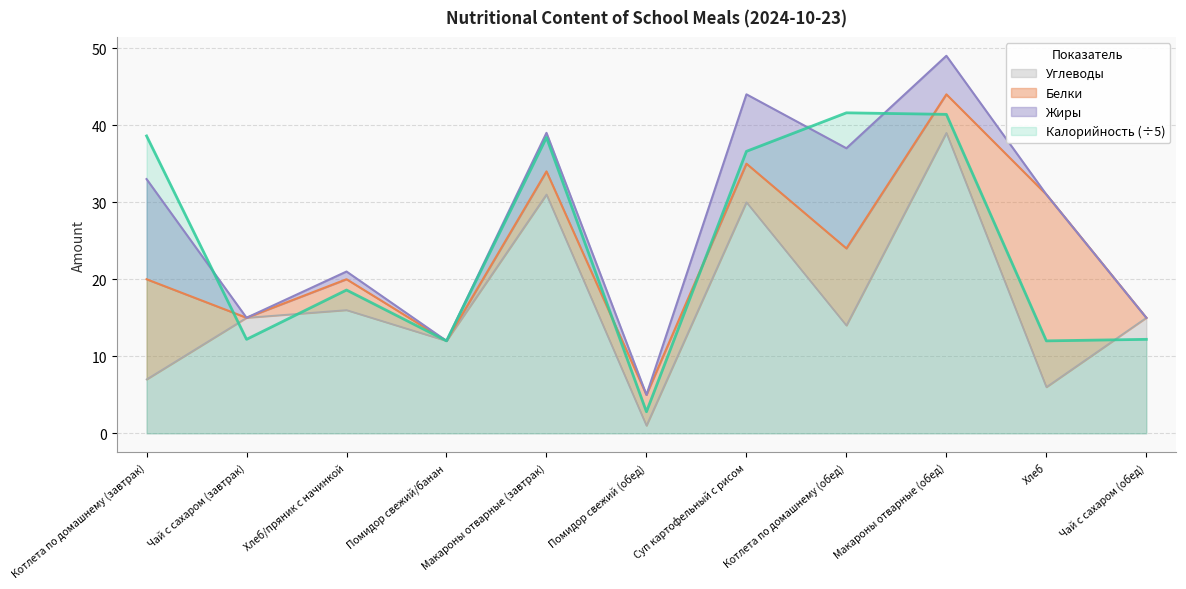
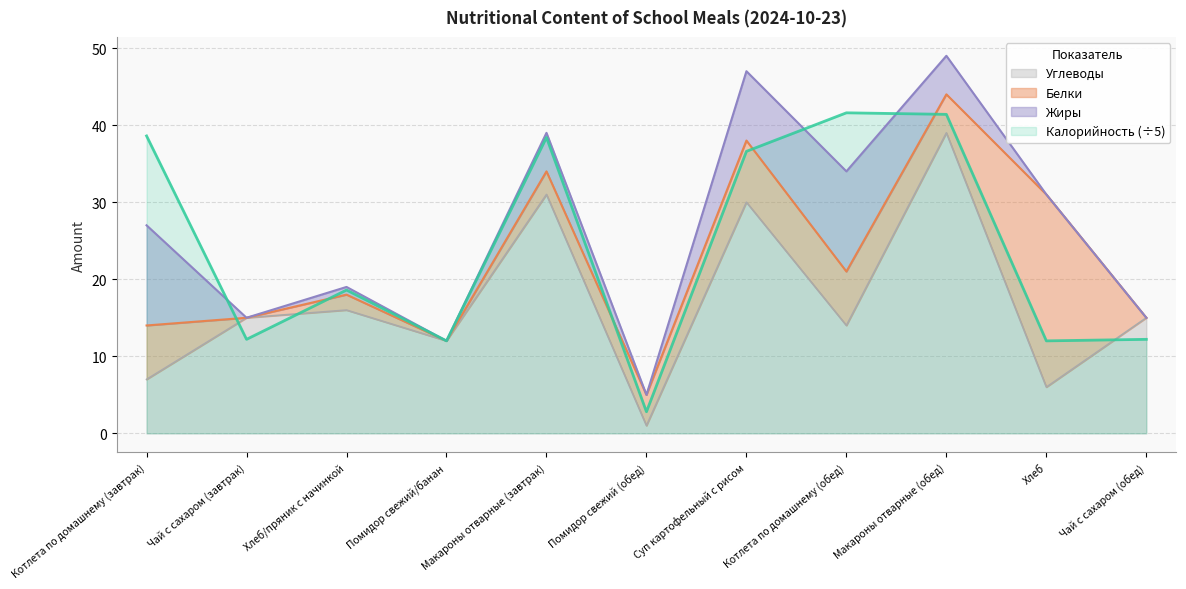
  {
    "Белки": {
-     "Котлета по домашнему (завтрак)": 13,
-     "Хлеб/пряник с начинкой": 4,
+     "Котлета по домашнему (завтрак)": 7,
+     "Хлеб/пряник с начинкой": 2,
      "Макароны отварные (завтрак)": 3,
-     "Суп картофельный с рисом": 5,
-     "Котлета по домашнему (обед)": 10,
+     "Суп картофельный с рисом": 8,
+     "Котлета по домашнему (обед)": 7,
      "Макароны отварные (обед)": 5
    }
  }
